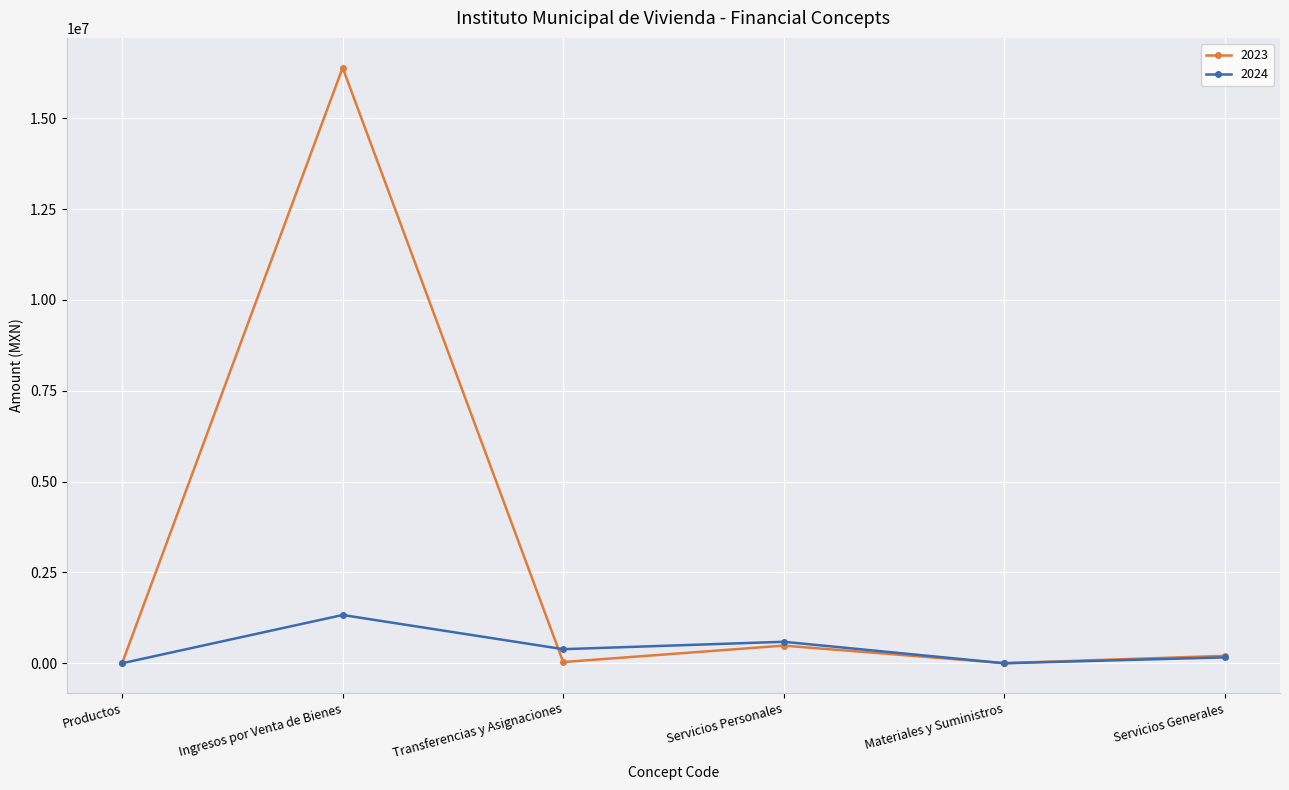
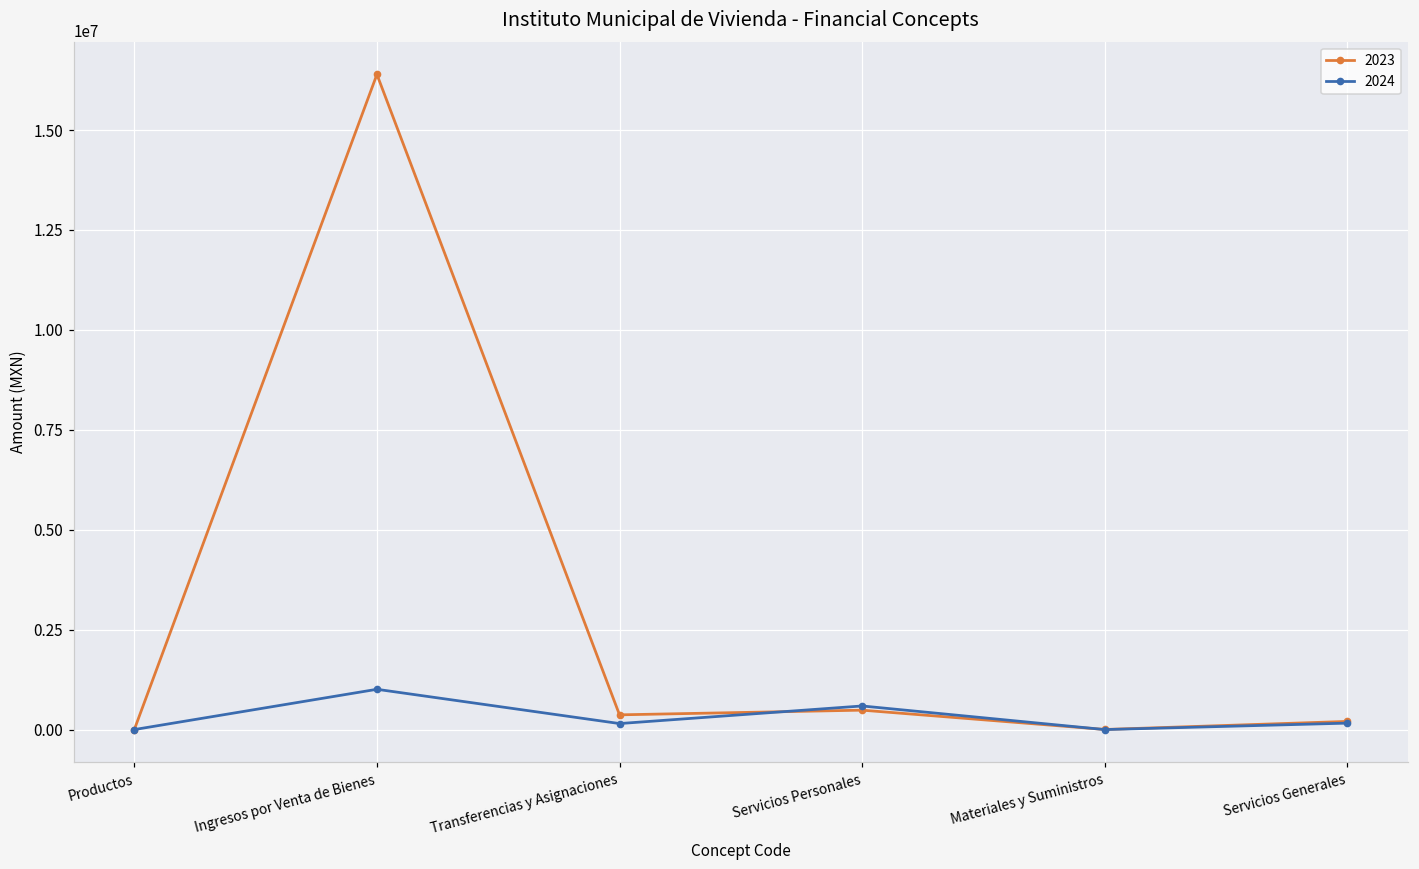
  {
    "2023": {
      "Ingresos por Venta de Bienes": 16400000,
-     "Transferencias y Asignaciones": 0,
+     "Transferencias y Asignaciones": 400000,
      "Servicios Personales": 500000
    },
    "2024": {
-     "Ingresos por Venta de Bienes": 1300000,
-     "Transferencias y Asignaciones": 400000,
+     "Ingresos por Venta de Bienes": 1000000,
+     "Transferencias y Asignaciones": 200000,
      "Servicios Personales": 600000
    }
  }
